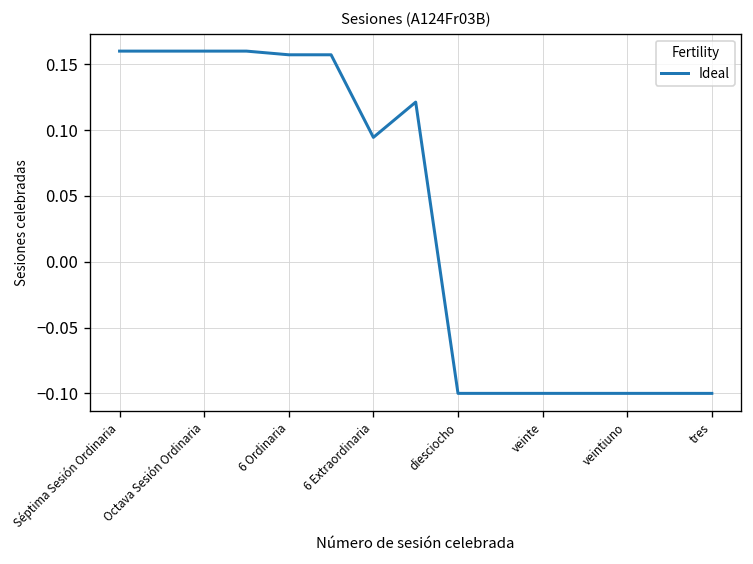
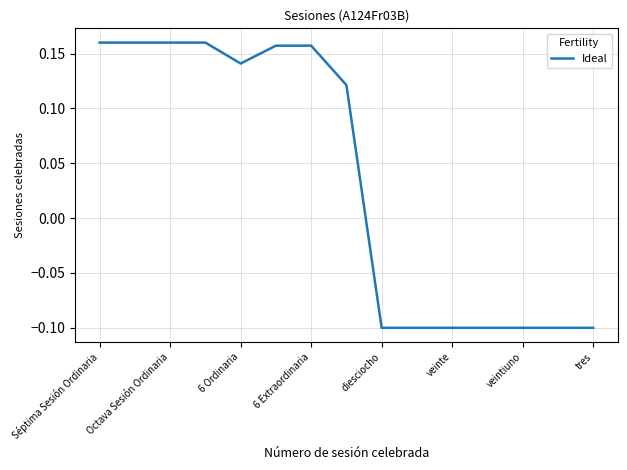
  {
    "Séptima Sesión Ordinaria": 0.160,
    "Octava Sesión Ordinaria": 0.160,
-   "6 Ordinaria": 0.157,
-   "6 Extraordinaria": 0.094,
+   "6 Ordinaria": 0.141,
+   "6 Extraordinaria": 0.157,
    "diesciocho": -0.100,
    "veinte": -0.100,
    "veintiuno": -0.100,
    "tres": -0.100
  }
